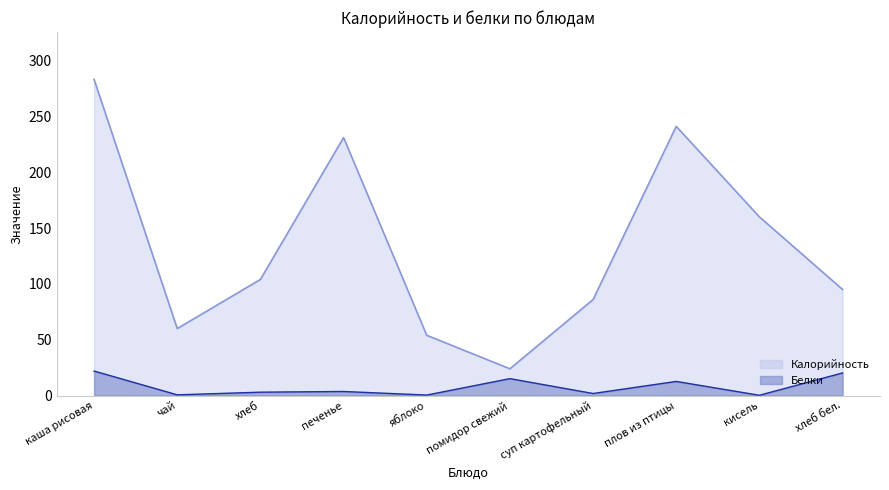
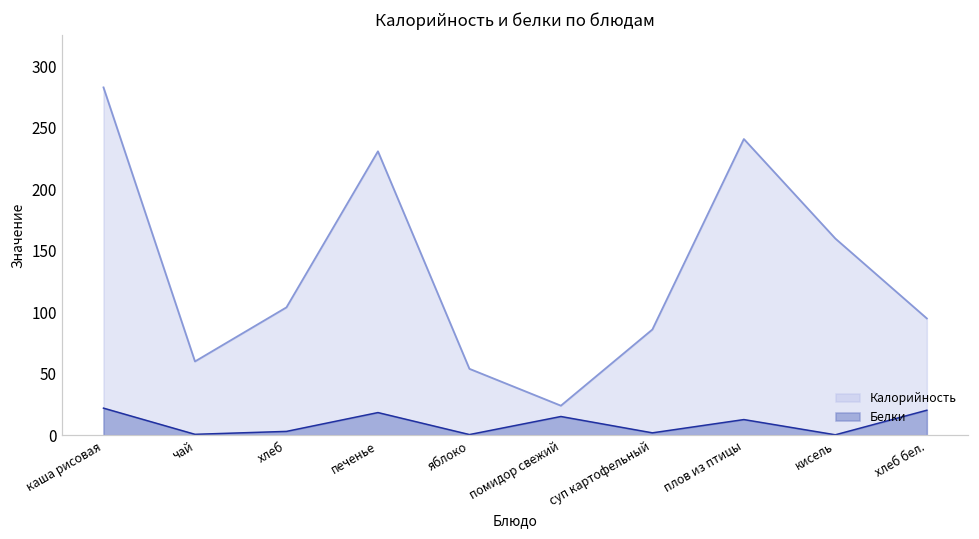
  {
    "Калорийность": {
      "каша рисовая": 283,
      "чай": 60,
      "хлеб": 104,
      "печенье": 231,
      "яблоко": 54,
      "помидор свежий": 24,
      "суп картофельный": 86,
      "плов из птицы": 241,
      "кисель": 160,
      "хлеб бел.": 95
    },
    "Белки": {
      "каша рисовая": 22,
      "чай": 1,
      "хлеб": 3,
-     "печенье": 4,
+     "печенье": 18,
      "яблоко": 1,
      "помидор свежий": 15,
      "суп картофельный": 2,
      "плов из птицы": 13,
      "кисель": 0,
      "хлеб бел.": 20
    }
  }
